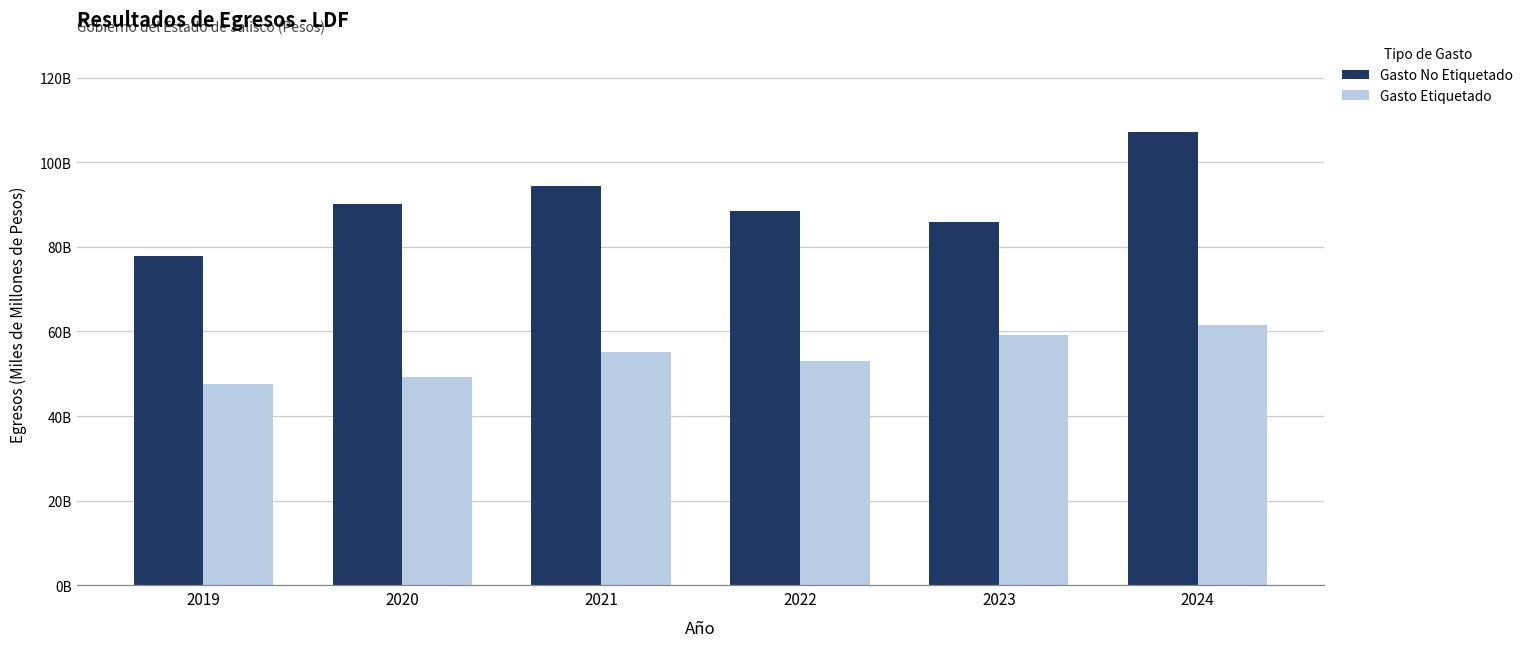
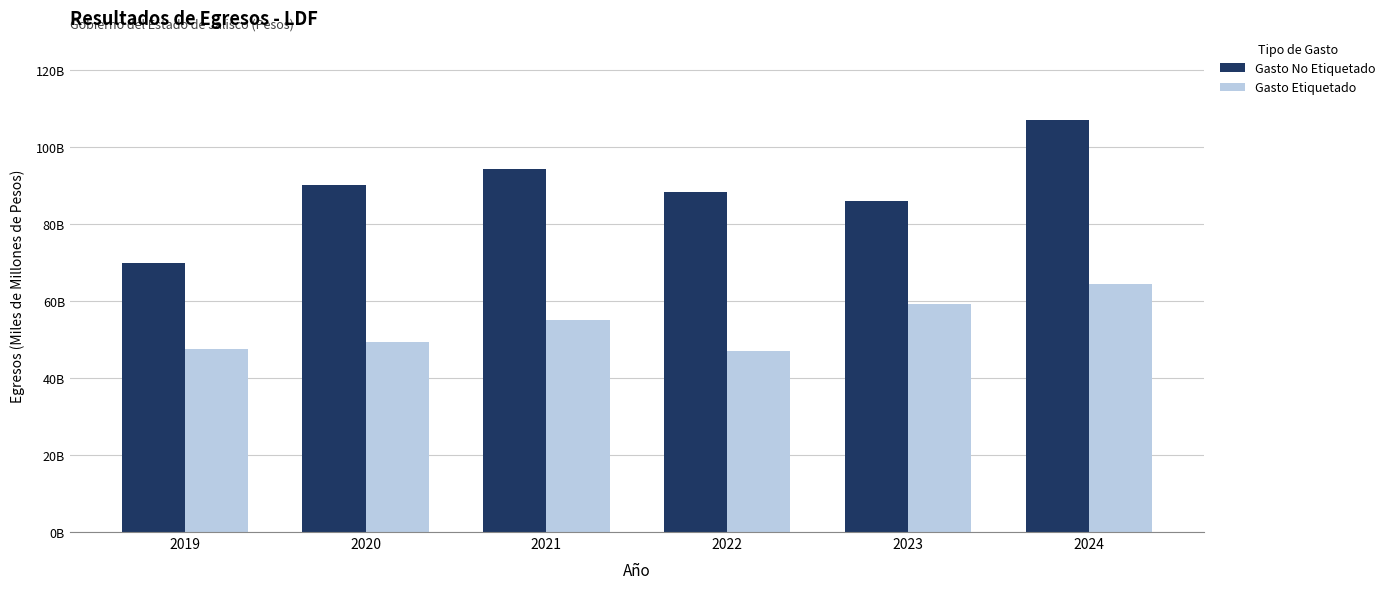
  {
    "Gasto No Etiquetado": {
-     "2019": 78000000000,
+     "2019": 70000000000,
      "2020": 90000000000,
      "2021": 94000000000,
      "2022": 88000000000,
      "2023": 86000000000,
      "2024": 107000000000
    },
    "Gasto Etiquetado": {
      "2019": 48000000000,
      "2020": 49000000000,
      "2021": 55000000000,
-     "2022": 53000000000,
+     "2022": 47000000000,
      "2023": 59000000000,
-     "2024": 62000000000
+     "2024": 65000000000
    }
  }
